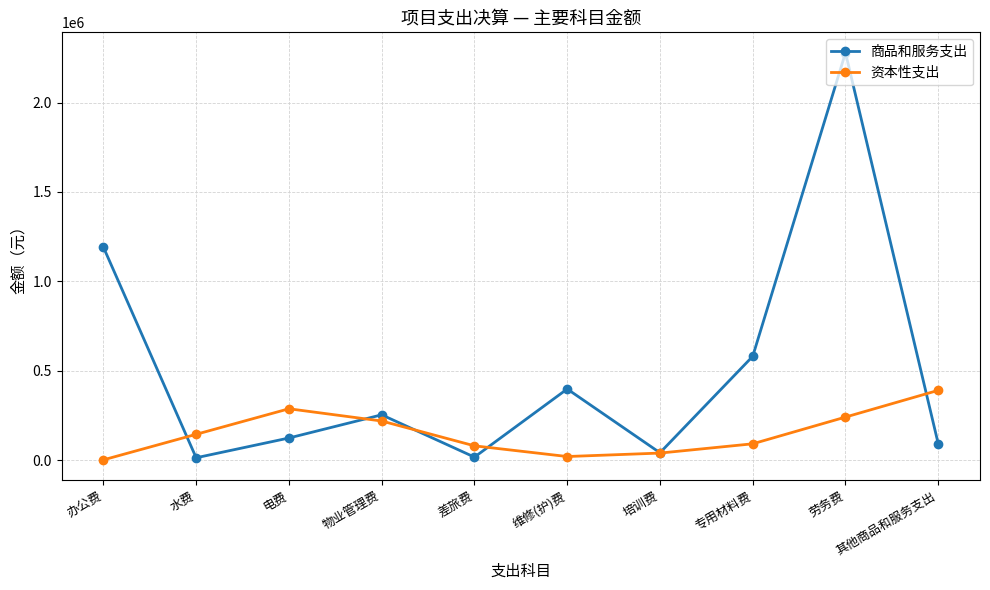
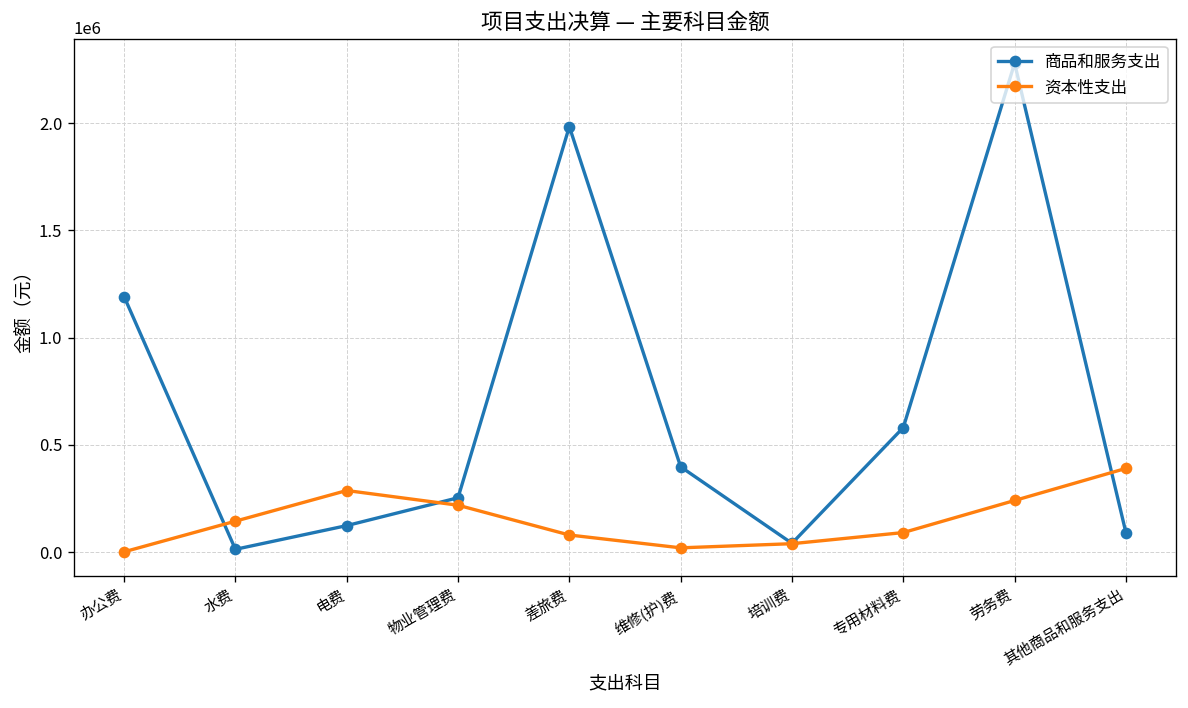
  {
    "商品和服务支出": {
      "办公费": 1190000,
      "水费": 10000,
      "电费": 120000,
      "物业管理费": 250000,
-     "差旅费": 20000,
+     "差旅费": 1980000,
      "维修(护)费": 400000,
      "专用材料费": 580000,
      "其他商品和服务支出": 90000
    },
    "资本性支出": {
      "办公费": 0,
      "水费": 140000,
      "电费": 290000,
      "物业管理费": 220000,
      "差旅费": 80000,
      "维修(护)费": 20000,
      "专用材料费": 90000,
      "劳务费": 240000,
      "其他商品和服务支出": 390000
    }
  }
